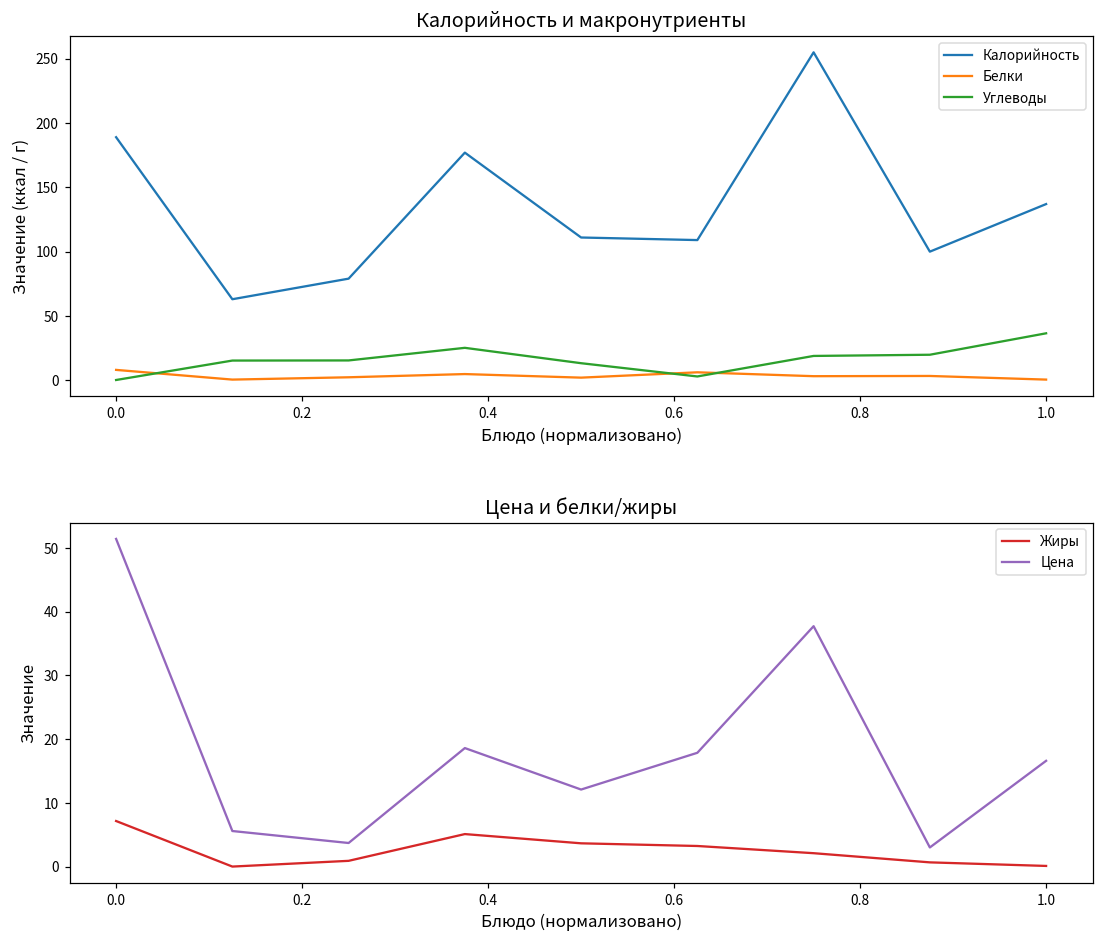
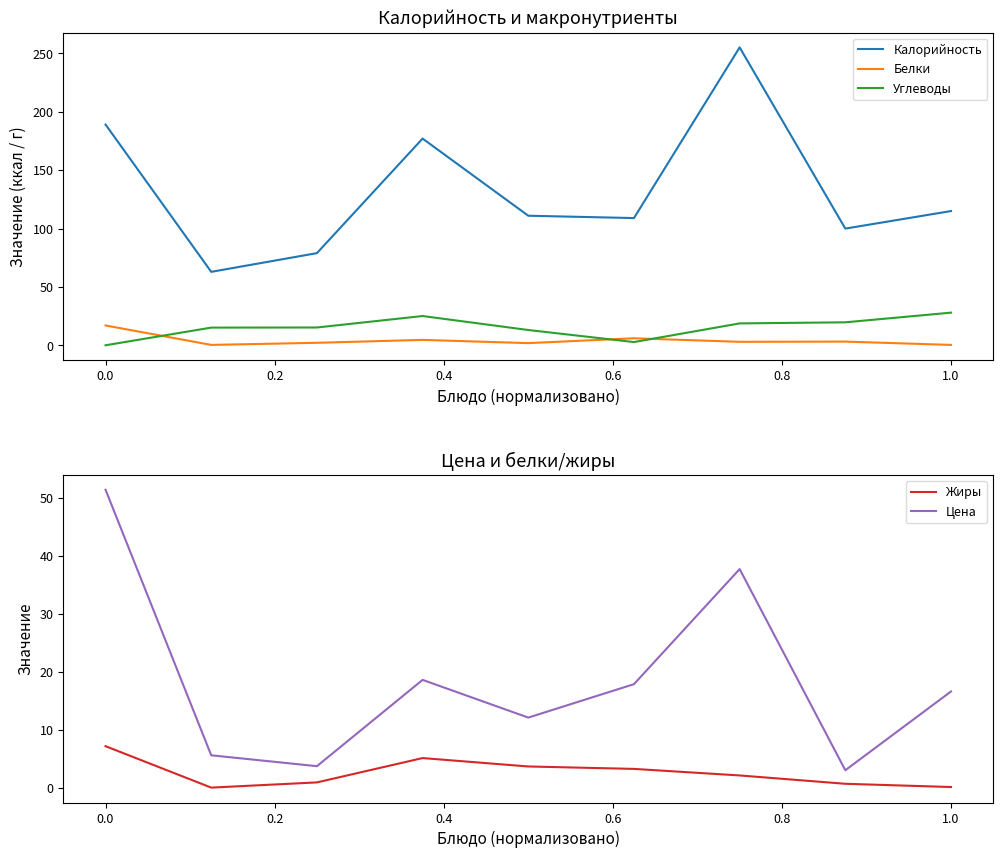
  {
    "Калорийность и макронутриенты": {
      "Калорийность": {
        "0.0": 189,
-       "1.0": 137
+       "1.0": 115
      },
      "Белки": {
-       "0.0": 8,
+       "0.0": 17,
        "1.0": 1
      },
      "Углеводы": {
        "0.0": 0,
-       "1.0": 37
+       "1.0": 28
      }
    },
    "Цена и белки/жиры": {
      "Жиры": {
        "0.0": 7,
        "1.0": 0
      },
      "Цена": {
        "0.0": 51,
        "1.0": 17
      }
    }
  }
